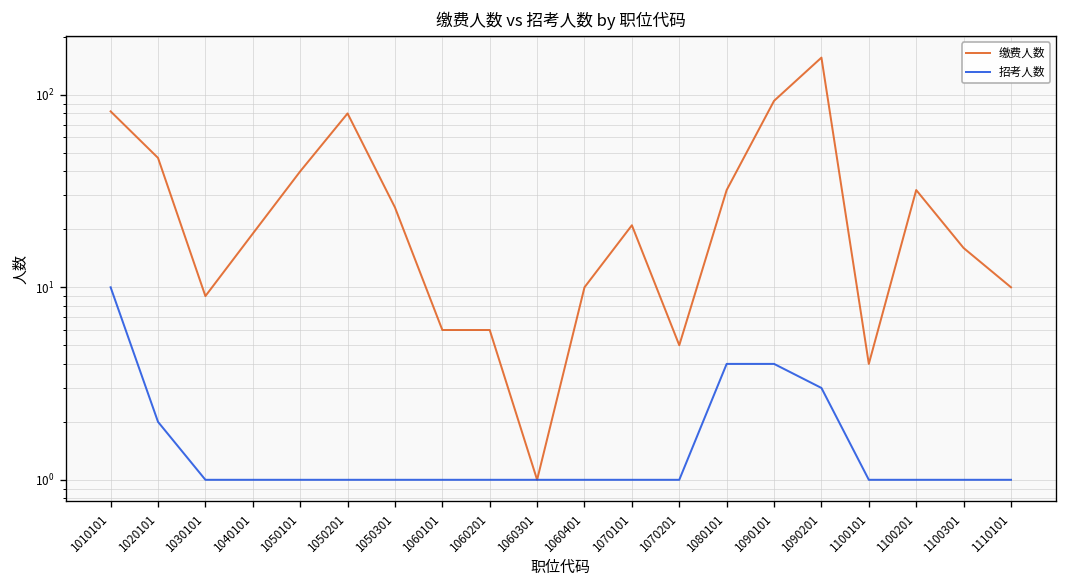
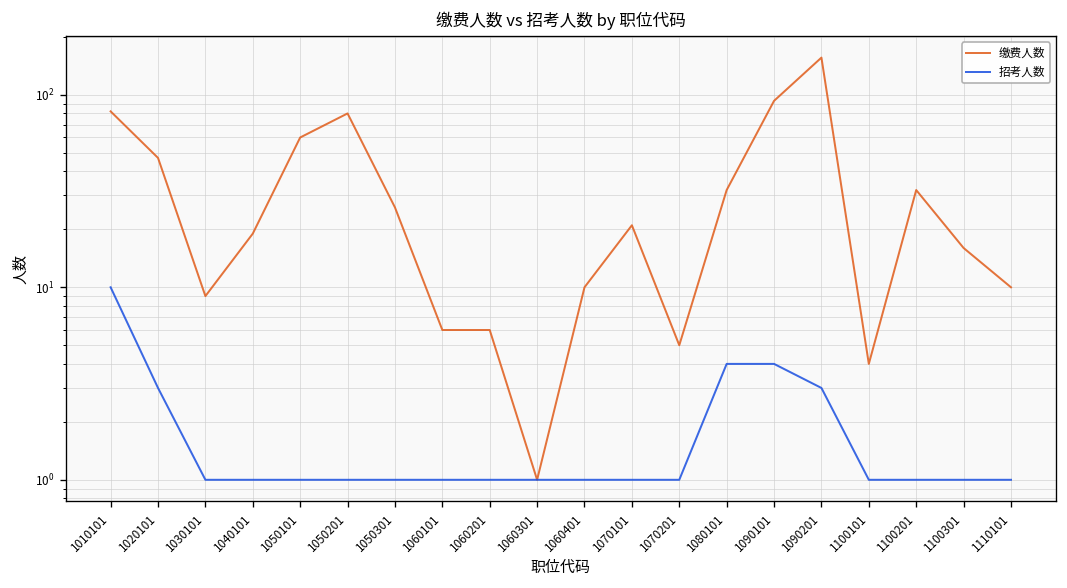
  {
    "缴费人数": {
      "1010101": 80,
      "1020101": 47,
      "1030101": 9,
      "1040101": 19,
-     "1050101": 40,
+     "1050101": 60,
      "1050201": 80,
      "1050301": 26,
      "1060101": 6,
      "1060201": 6,
      "1060401": 10,
      "1070101": 21,
      "1070201": 5,
      "1080101": 32,
      "1090101": 90,
      "1090201": 160,
      "1100101": 4,
      "1100201": 32,
      "1100301": 16,
      "1110101": 10
    },
    "招考人数": {
      "1010101": 10,
-     "1020101": 2,
+     "1020101": 3,
      "1030101": 1,
      "1040101": 1,
      "1050101": 1,
      "1050201": 1,
      "1050301": 1,
      "1060101": 1,
      "1060201": 1,
      "1060401": 1,
      "1070101": 1,
      "1070201": 1,
      "1080101": 4,
      "1090101": 4,
      "1090201": 3,
      "1100101": 1,
      "1100201": 1,
      "1100301": 1,
      "1110101": 1
    }
  }
